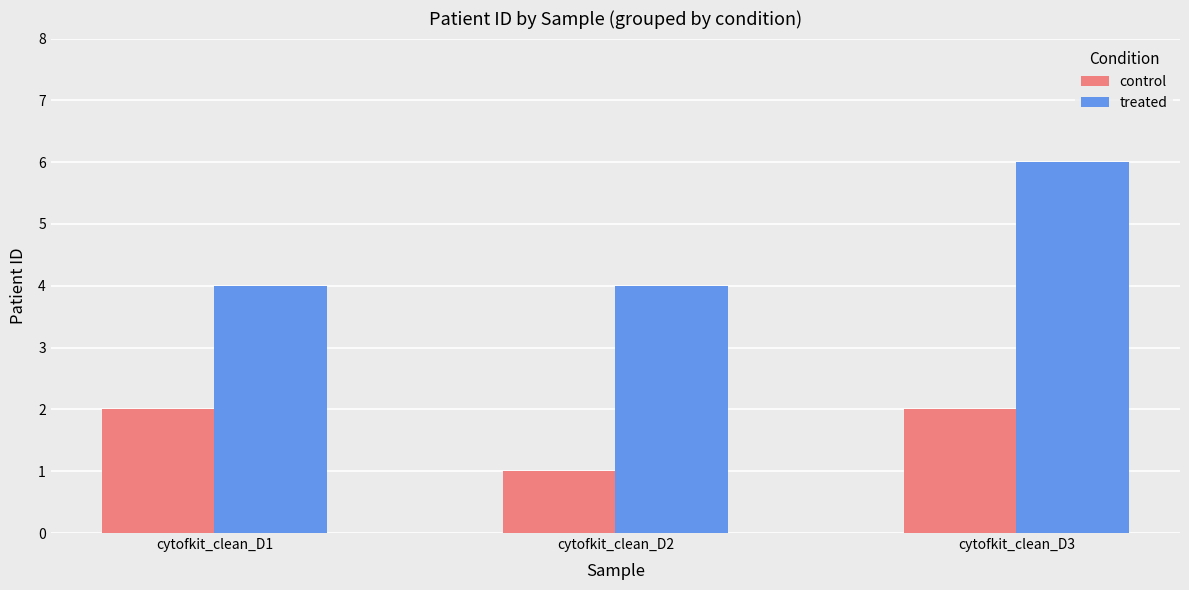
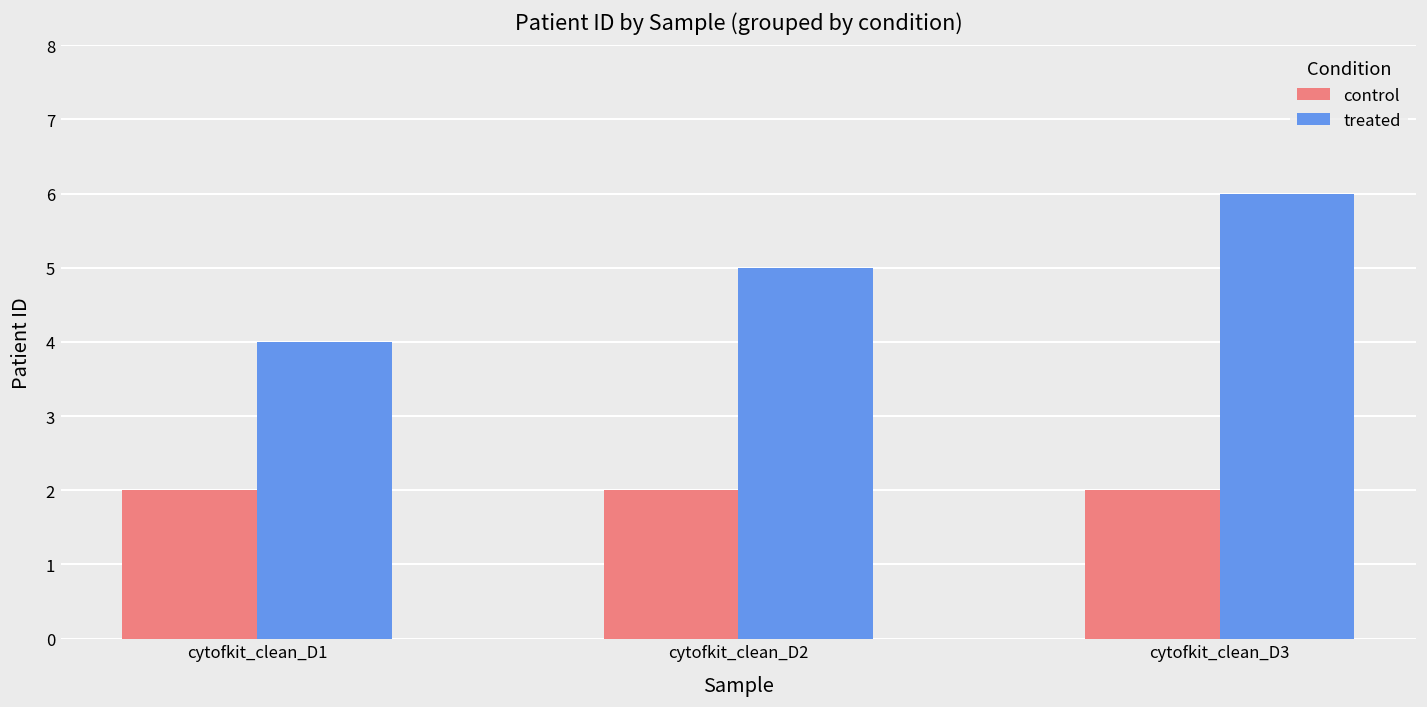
  {
    "control": {
      "cytofkit_clean_D1": 2,
-     "cytofkit_clean_D2": 1,
+     "cytofkit_clean_D2": 2,
      "cytofkit_clean_D3": 2
    },
    "treated": {
      "cytofkit_clean_D1": 4,
-     "cytofkit_clean_D2": 4,
+     "cytofkit_clean_D2": 5,
      "cytofkit_clean_D3": 6
    }
  }
